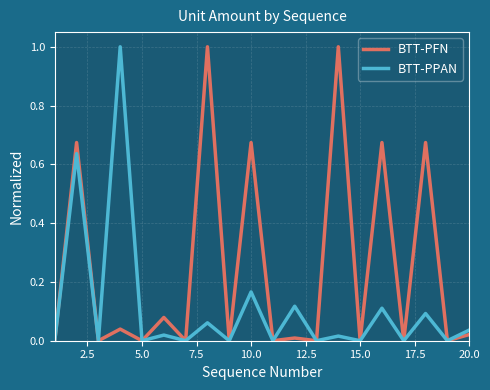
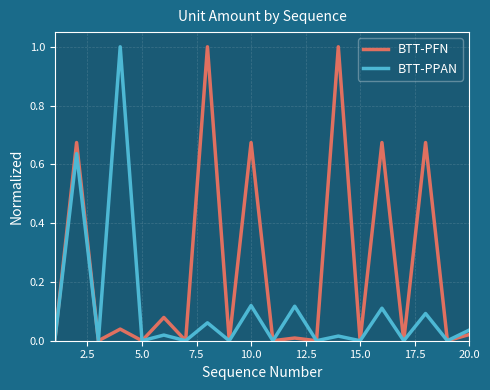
  {
    "BTT-PFN": {
      "10.0": 0.67,
      "20.0": 0.02
    },
    "BTT-PPAN": {
-     "10.0": 0.17,
+     "10.0": 0.12,
      "20.0": 0.04
    }
  }
